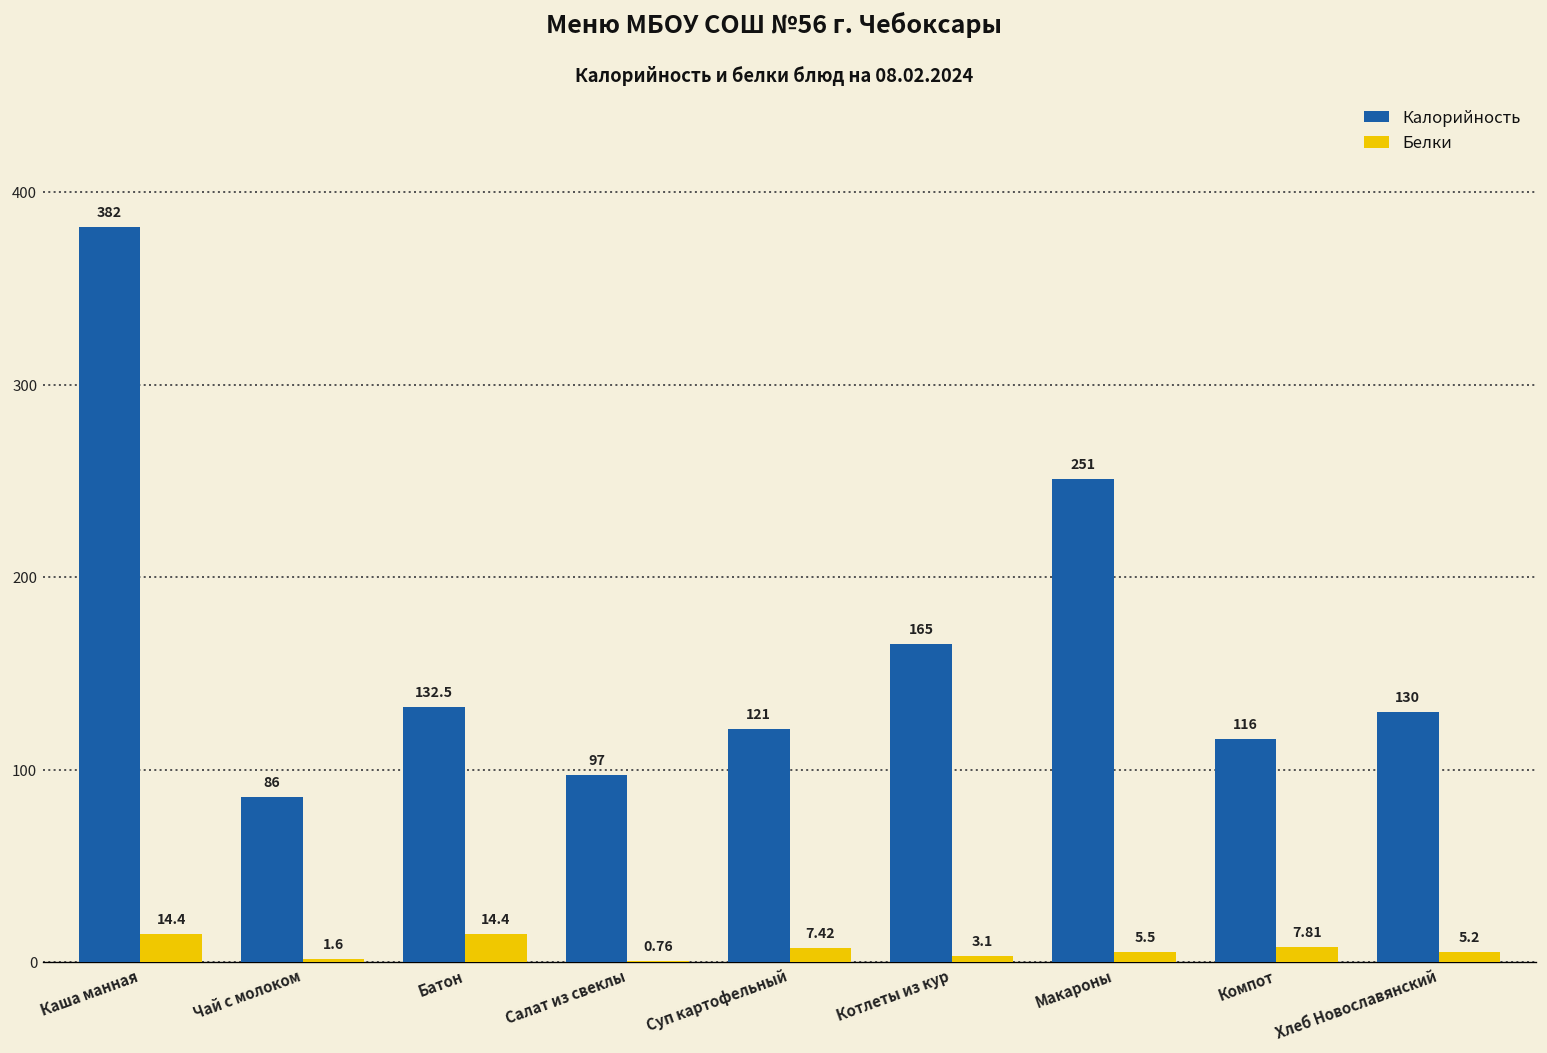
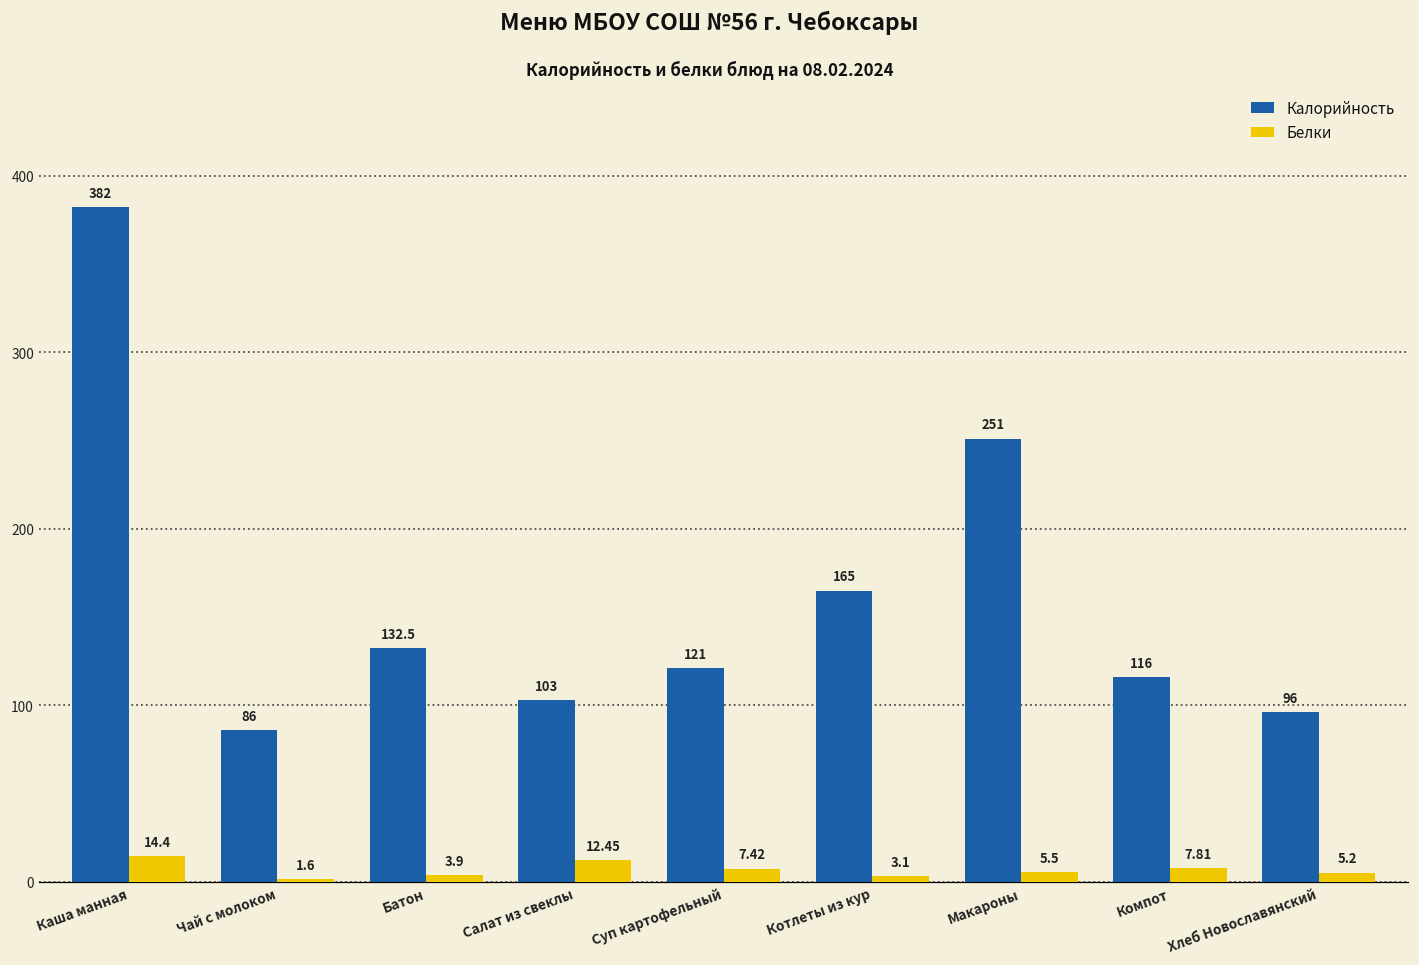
  {
    "Калорийность": {
      "Каша манная": 382,
      "Чай с молоком": 86,
      "Батон": 132.5,
-     "Салат из свеклы": 97,
+     "Салат из свеклы": 103,
      "Суп картофельный": 121,
      "Котлеты из кур": 165,
      "Макароны": 251,
      "Компот": 116,
-     "Хлеб Новославянский": 130
+     "Хлеб Новославянский": 96
    },
    "Белки": {
      "Каша манная": 14.4,
      "Чай с молоком": 1.6,
-     "Батон": 14.4,
-     "Салат из свеклы": 0.76,
+     "Батон": 3.9,
+     "Салат из свеклы": 12.45,
      "Суп картофельный": 7.42,
      "Котлеты из кур": 3.1,
      "Макароны": 5.5,
      "Компот": 7.81,
      "Хлеб Новославянский": 5.2
    }
  }
